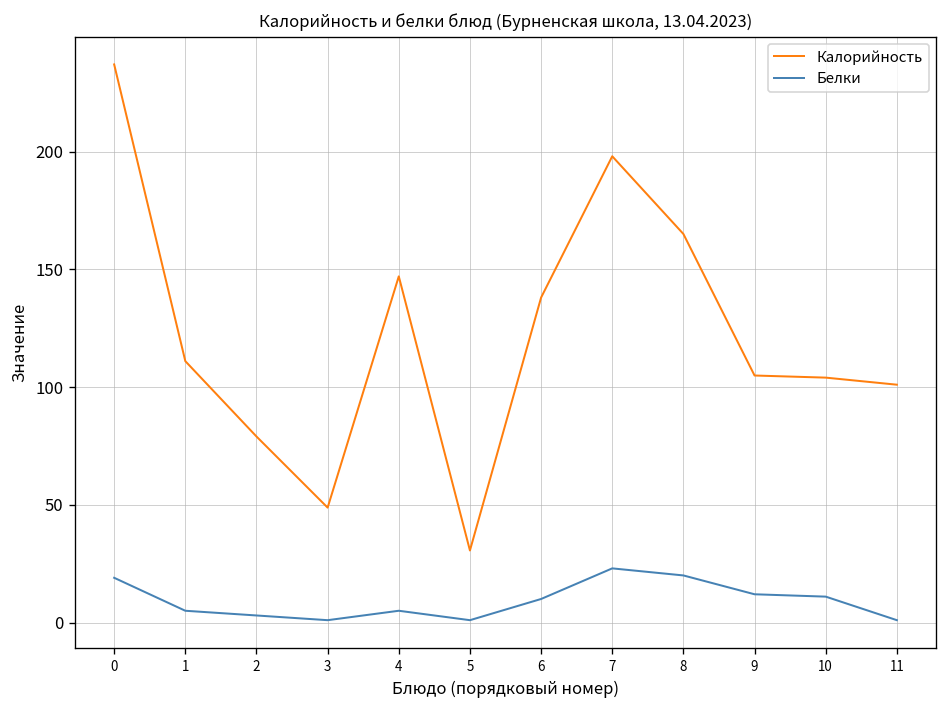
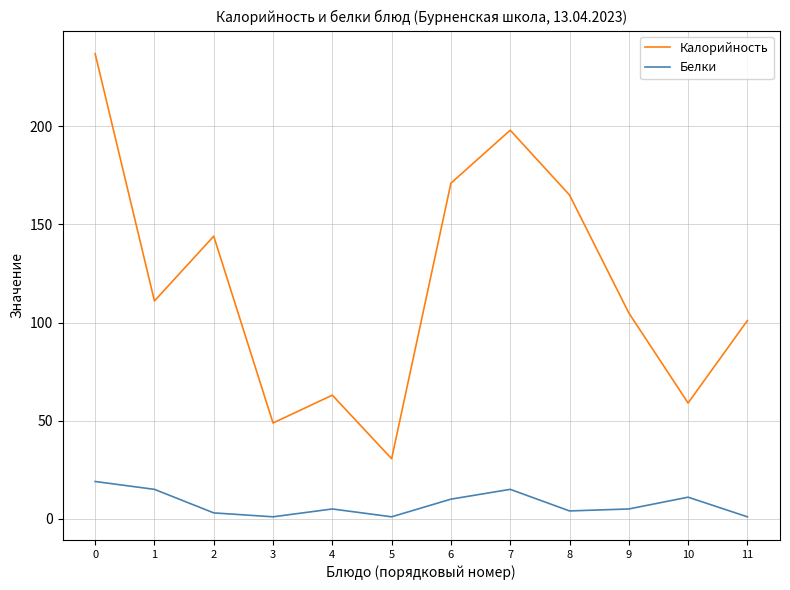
  {
    "Калорийность": {
      "0": 237,
      "1": 111,
-     "2": 79,
+     "2": 144,
      "3": 49,
-     "4": 147,
+     "4": 63,
      "5": 31,
-     "6": 138,
+     "6": 171,
      "7": 198,
      "8": 165,
      "9": 105,
-     "10": 104,
+     "10": 59,
      "11": 101
    },
    "Белки": {
      "0": 19,
-     "1": 5,
+     "1": 15,
      "2": 3,
      "3": 1,
      "4": 5,
      "5": 1,
      "6": 10,
-     "7": 23,
-     "8": 20,
-     "9": 12,
+     "7": 15,
+     "8": 4,
+     "9": 5,
      "10": 11,
      "11": 1
    }
  }
